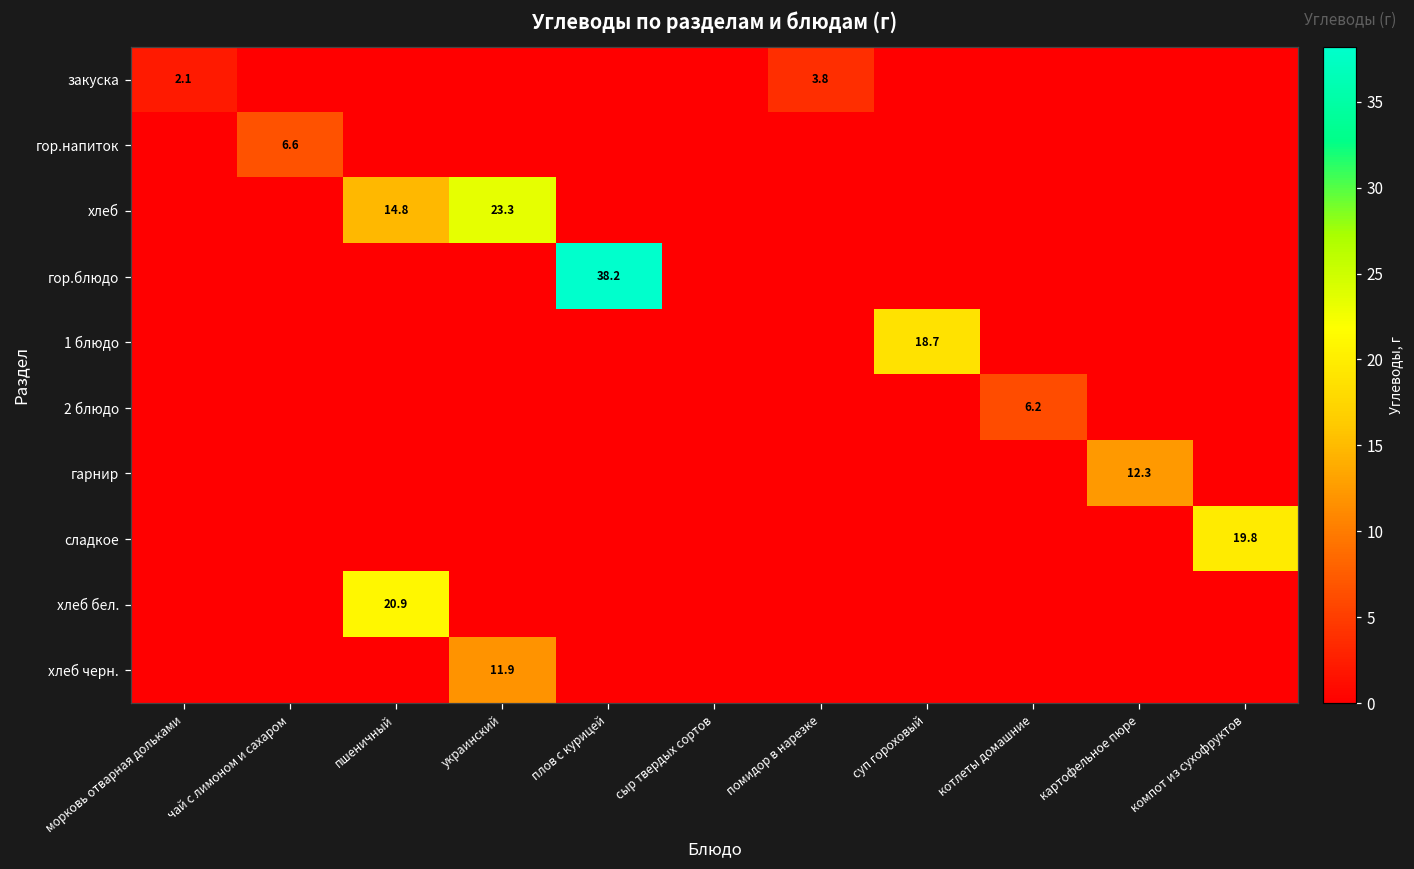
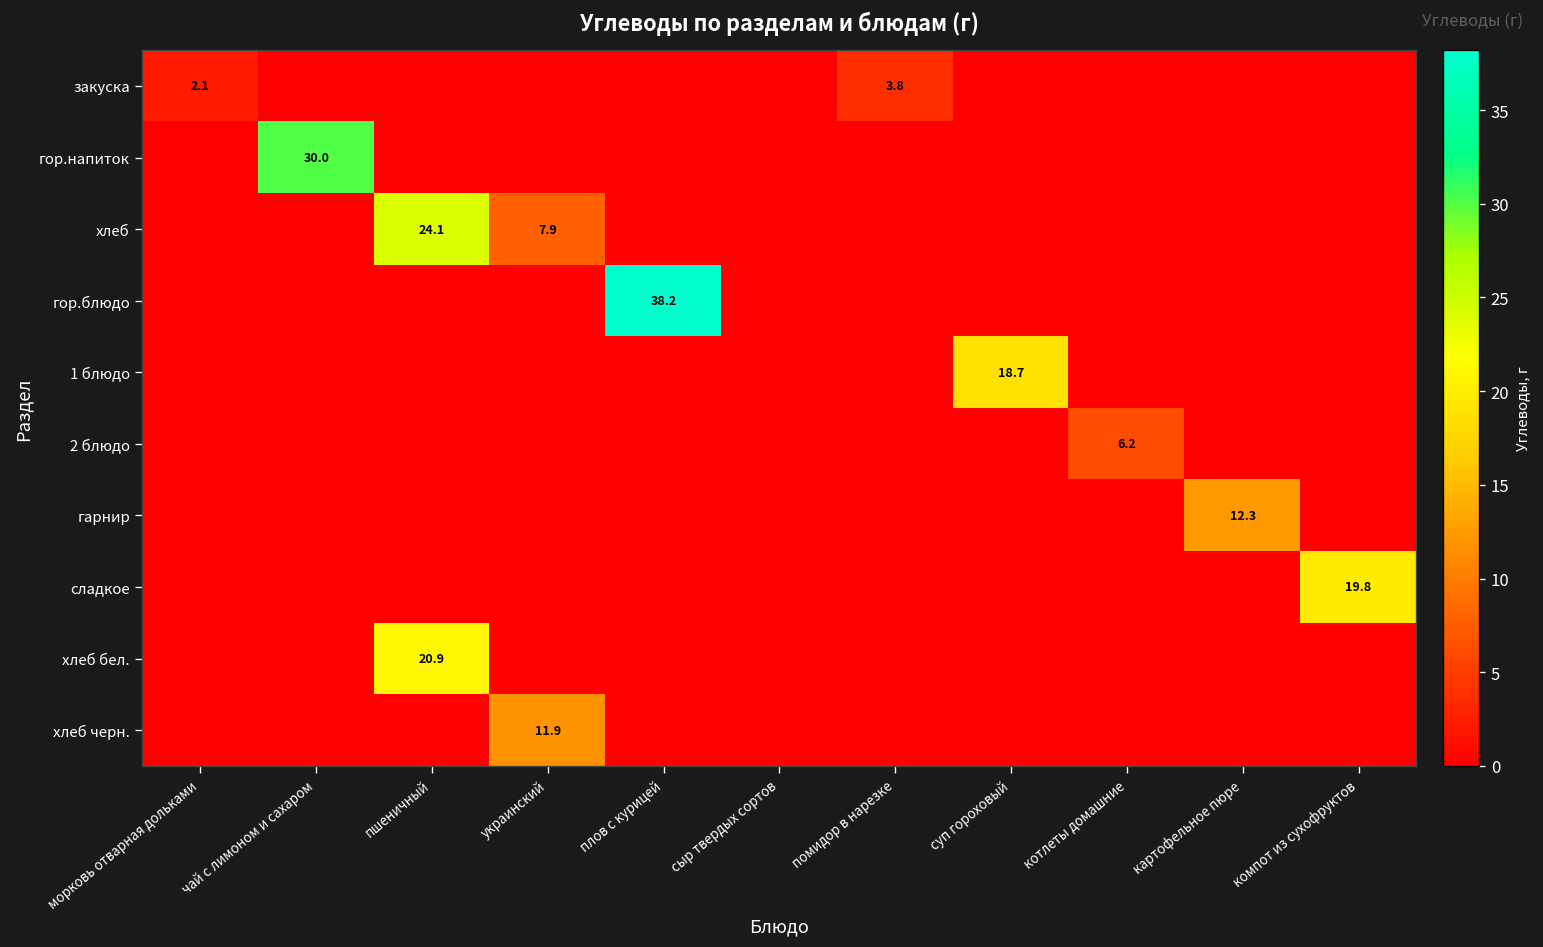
  {
    "закуска": {
      "морковь отварная дольками": 2.1,
      "помидор в нарезке": 3.8
    },
    "гор.напиток": {
-     "чай с лимоном и сахаром": 6.6
+     "чай с лимоном и сахаром": 30.0
    },
    "хлеб": {
-     "пшеничный": 14.8,
-     "украинский": 23.3
+     "пшеничный": 24.1,
+     "украинский": 7.9
    },
    "гор.блюдо": {
      "плов с курицей": 38.2
    },
    "1 блюдо": {
      "суп гороховый": 18.7
    },
    "2 блюдо": {
      "котлеты домашние": 6.2
    },
    "гарнир": {
      "картофельное пюре": 12.3
    },
    "сладкое": {
      "компот из сухофруктов": 19.8
    },
    "хлеб бел.": {
      "пшеничный": 20.9
    },
    "хлеб черн.": {
      "украинский": 11.9
    }
  }
